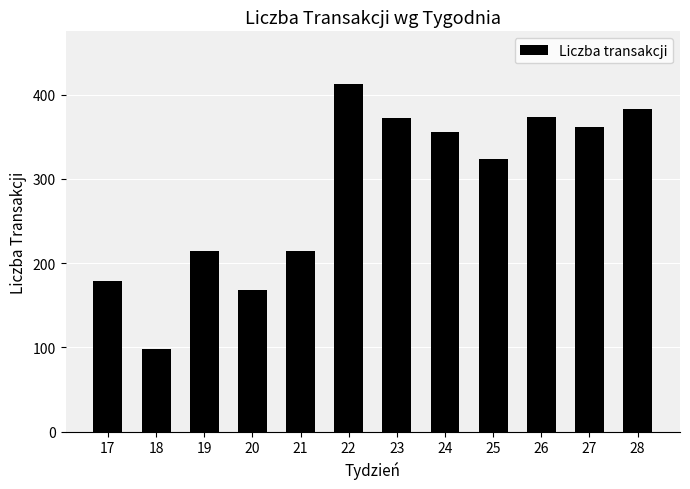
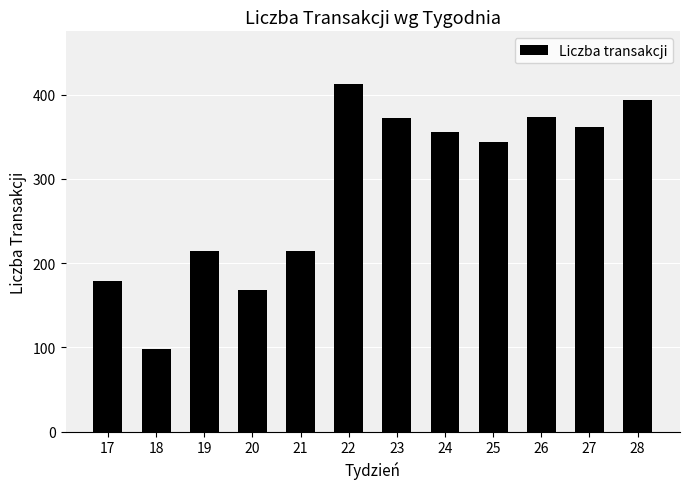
  {
    "17": 180,
    "18": 100,
    "19": 210,
    "20": 170,
    "21": 210,
    "22": 410,
    "23": 370,
    "24": 360,
-   "25": 320,
+   "25": 340,
    "26": 370,
    "27": 360,
-   "28": 380
+   "28": 390
  }
